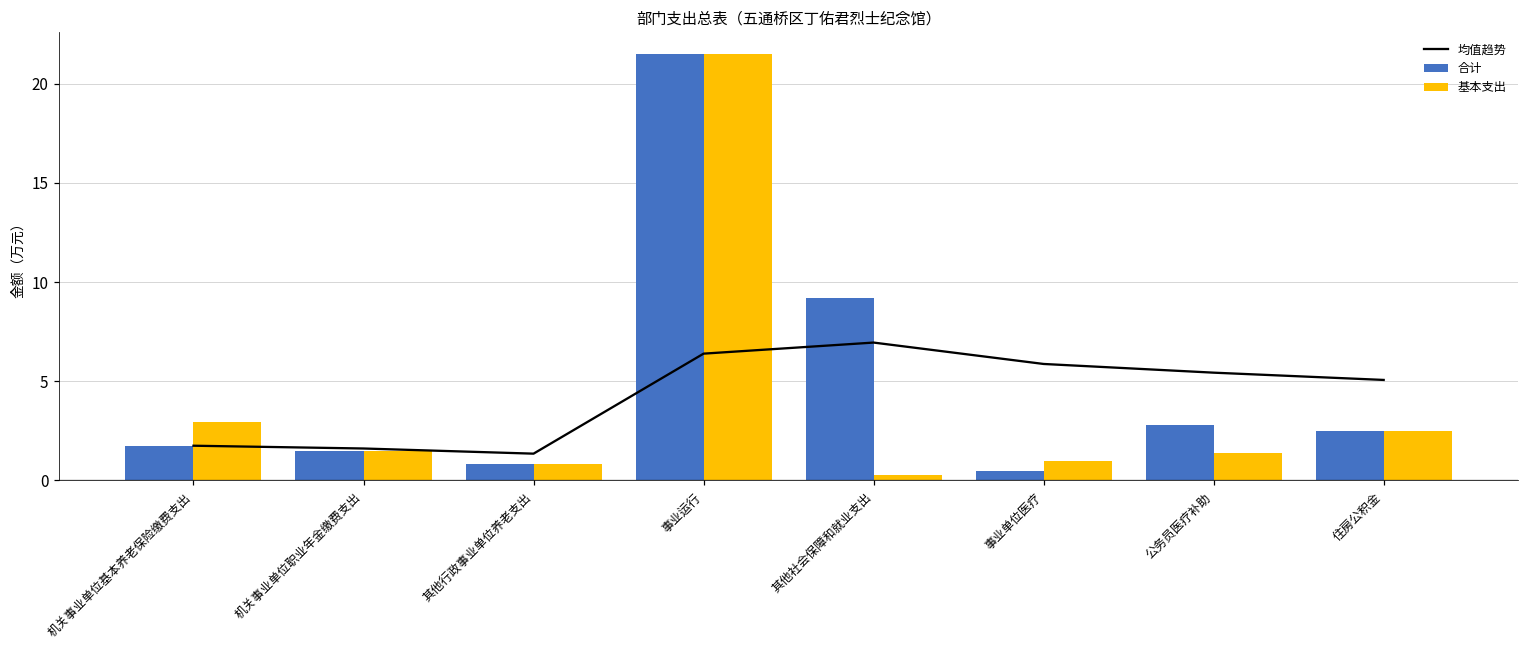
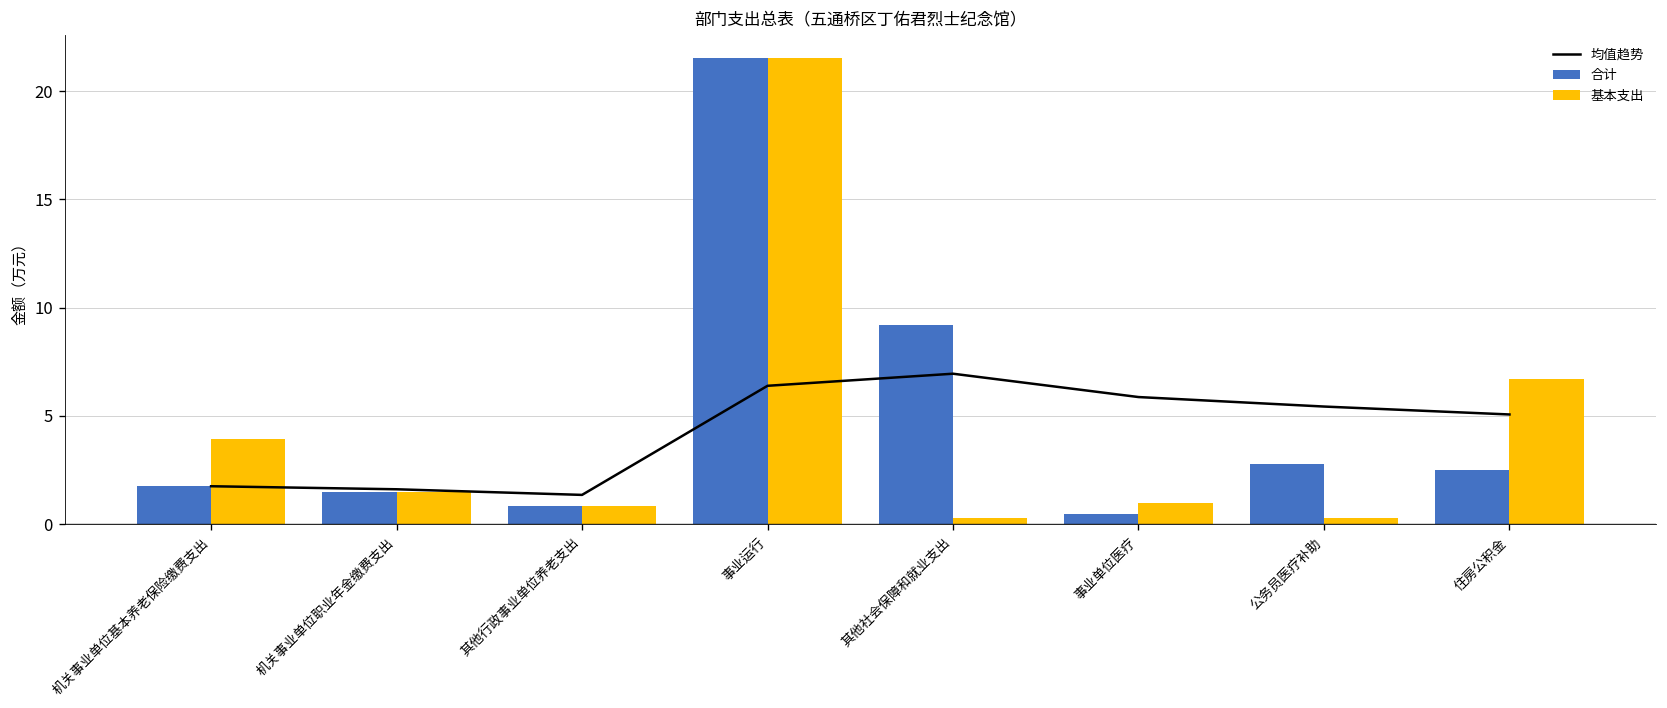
  {
    "合计": {
      "机关事业单位基本养老保险缴费支出": 1.8,
      "机关事业单位职业年金缴费支出": 1.5,
      "其他行政事业单位养老支出": 0.8,
      "事业运行": 21.5,
      "其他社会保障和就业支出": 9.2,
      "事业单位医疗": 0.5,
      "公务员医疗补助": 2.8,
      "住房公积金": 2.5
    },
    "均值趋势": {
      "机关事业单位基本养老保险缴费支出": 1.8,
      "机关事业单位职业年金缴费支出": 1.6,
      "其他行政事业单位养老支出": 1.3,
      "事业运行": 6.4,
      "其他社会保障和就业支出": 6.9,
      "事业单位医疗": 5.9,
      "公务员医疗补助": 5.4,
      "住房公积金": 5.1
    },
    "基本支出": {
-     "机关事业单位基本养老保险缴费支出": 2.9,
+     "机关事业单位基本养老保险缴费支出": 3.9,
      "机关事业单位职业年金缴费支出": 1.5,
      "其他行政事业单位养老支出": 0.8,
      "事业运行": 21.5,
      "其他社会保障和就业支出": 0.3,
      "事业单位医疗": 1.0,
-     "公务员医疗补助": 1.4,
-     "住房公积金": 2.5
+     "公务员医疗补助": 0.3,
+     "住房公积金": 6.7
    }
  }
